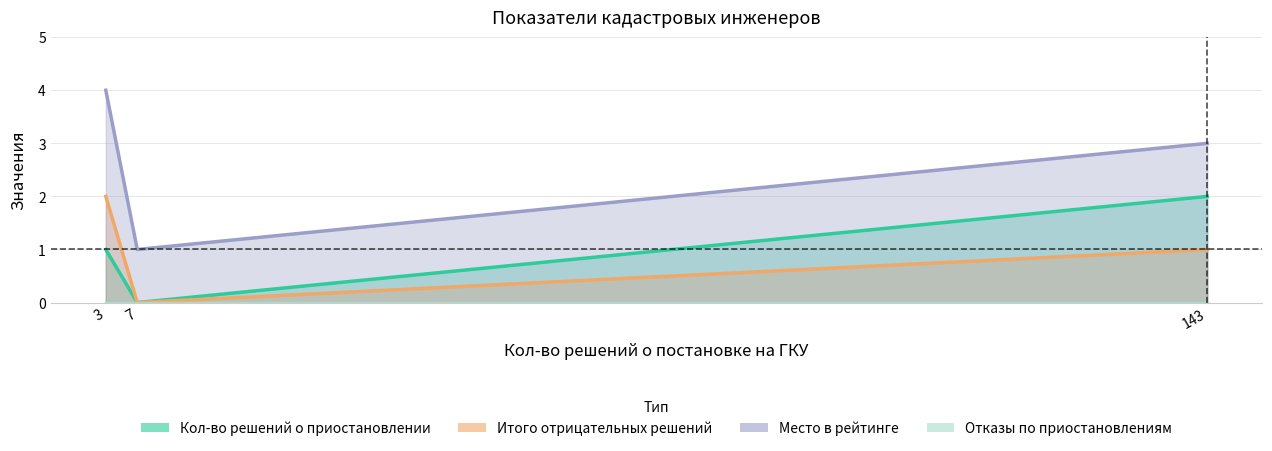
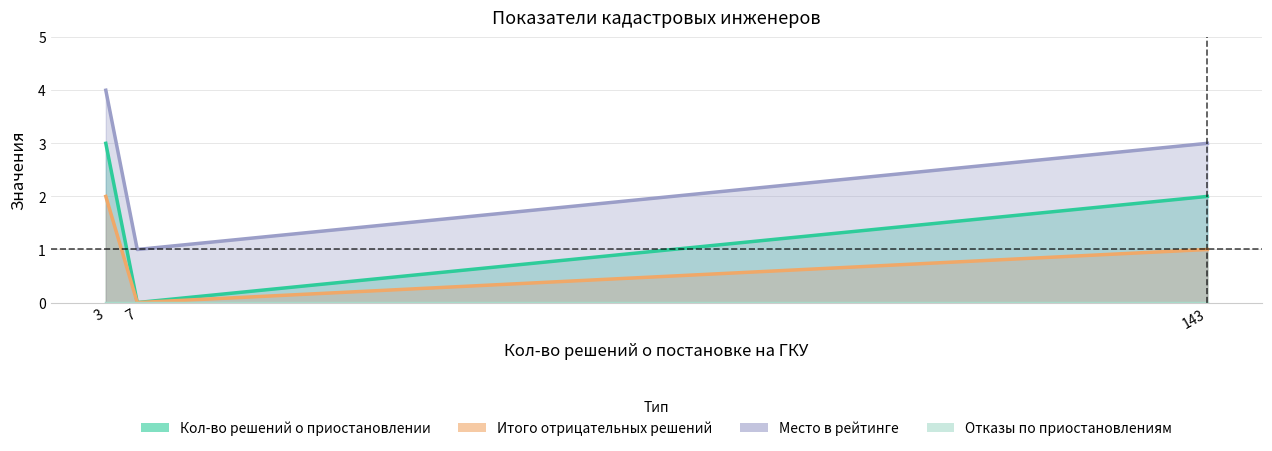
  {
    "Кол-во решений о приостановлении": {
-     "3": 1,
+     "3": 3,
      "143": 2
    },
    "Итого отрицательных решений": {
      "3": 2,
      "143": 1
    }
  }
